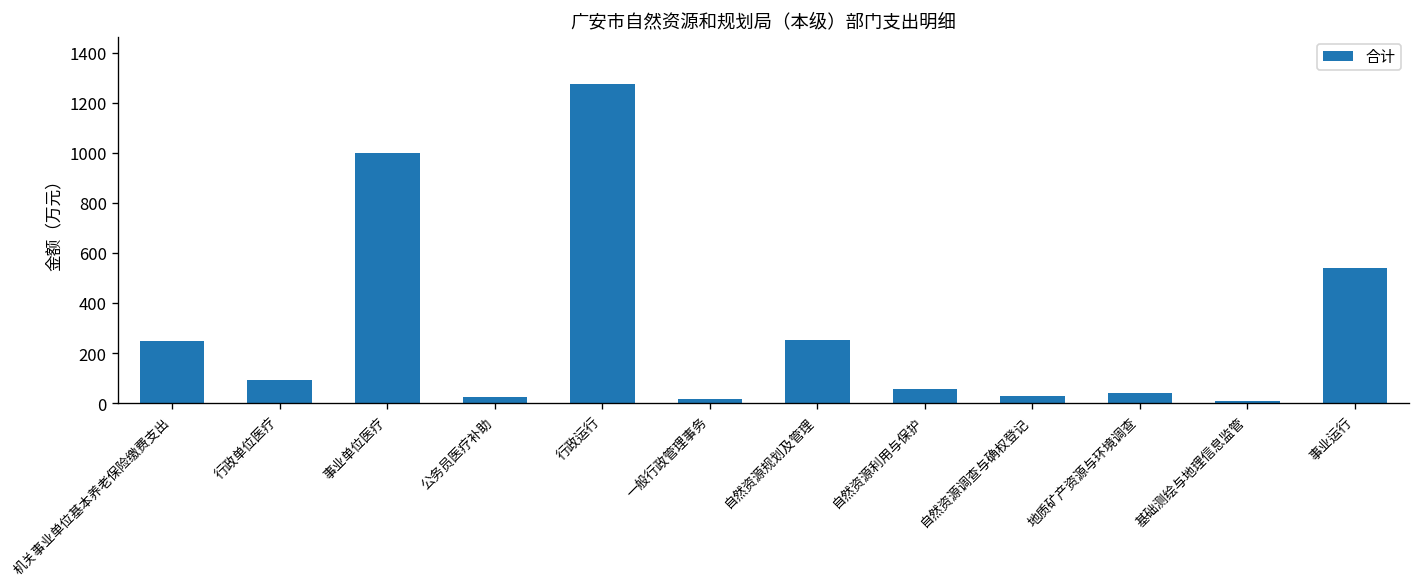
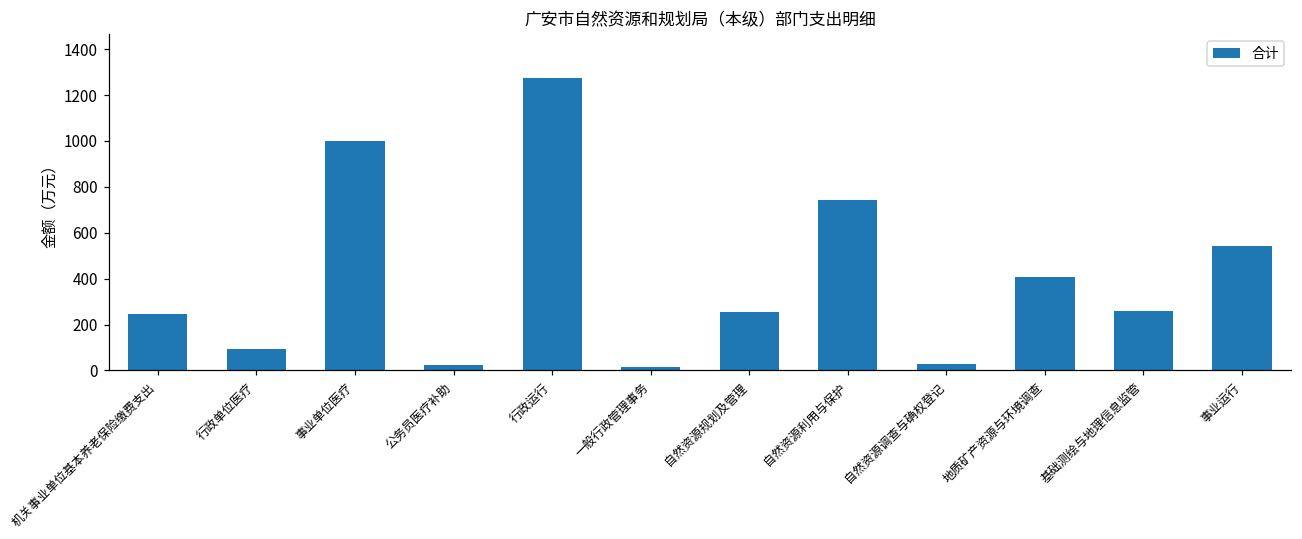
  {
    "机关事业单位基本养老保险缴费支出": 250,
    "行政单位医疗": 90,
    "事业单位医疗": 1000,
    "公务员医疗补助": 30,
    "行政运行": 1270,
    "一般行政管理事务": 20,
    "自然资源规划及管理": 250,
-   "自然资源利用与保护": 60,
+   "自然资源利用与保护": 740,
    "自然资源调查与确权登记": 30,
-   "地质矿产资源与环境调查": 40,
-   "基础测绘与地理信息监管": 10,
+   "地质矿产资源与环境调查": 410,
+   "基础测绘与地理信息监管": 260,
    "事业运行": 540
  }
